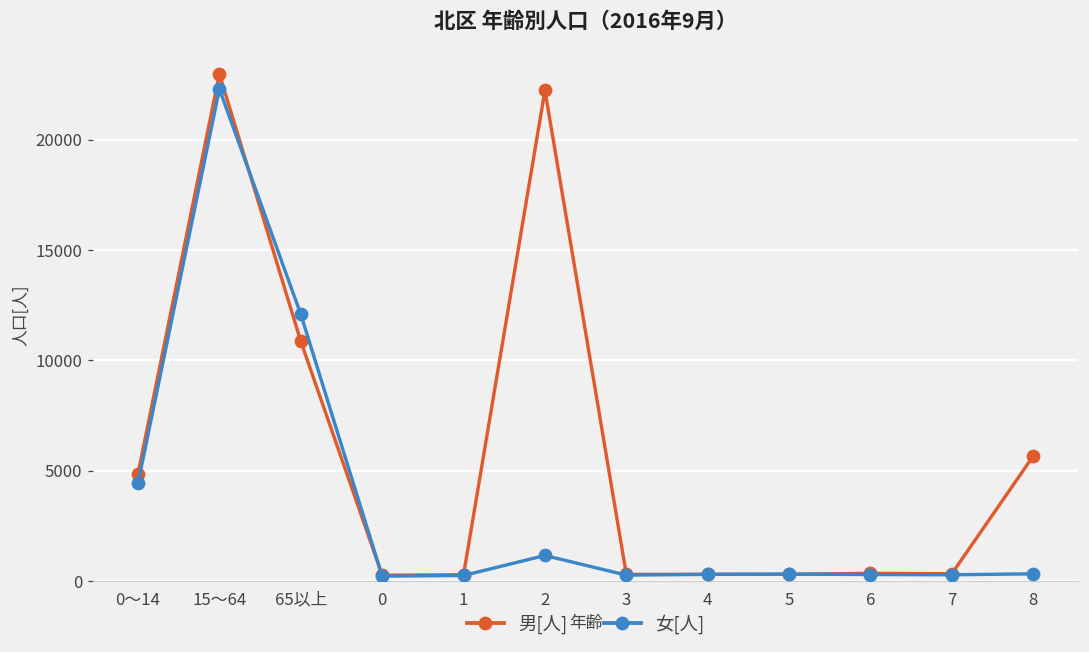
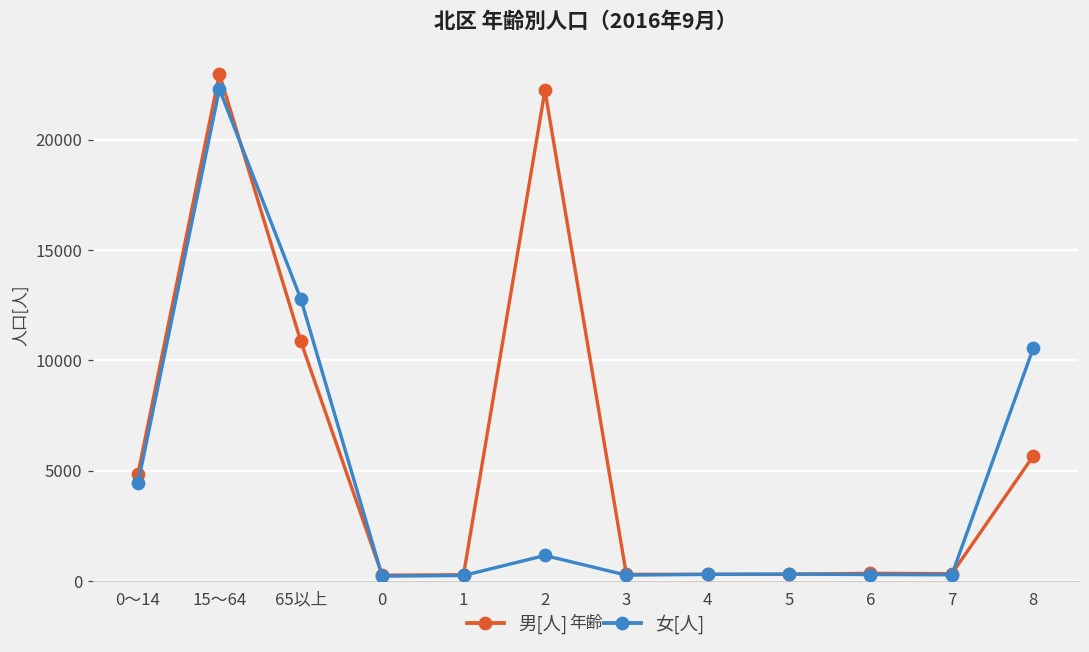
  {
    "男[人]": {
      "0～14": 4900,
      "15～64": 23000,
      "65以上": 10900,
      "2": 22200,
      "8": 5700
    },
    "女[人]": {
      "0～14": 4400,
      "15～64": 22300,
-     "65以上": 12100,
+     "65以上": 12800,
      "2": 1200,
-     "8": 300
+     "8": 10500
    }
  }
